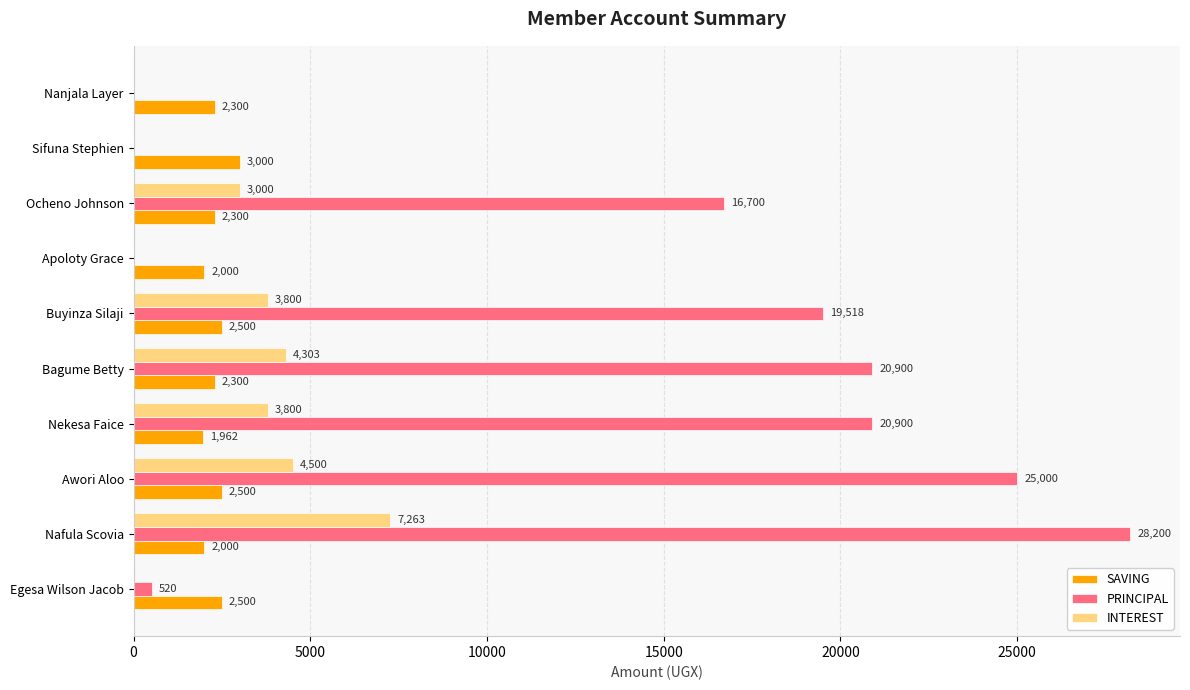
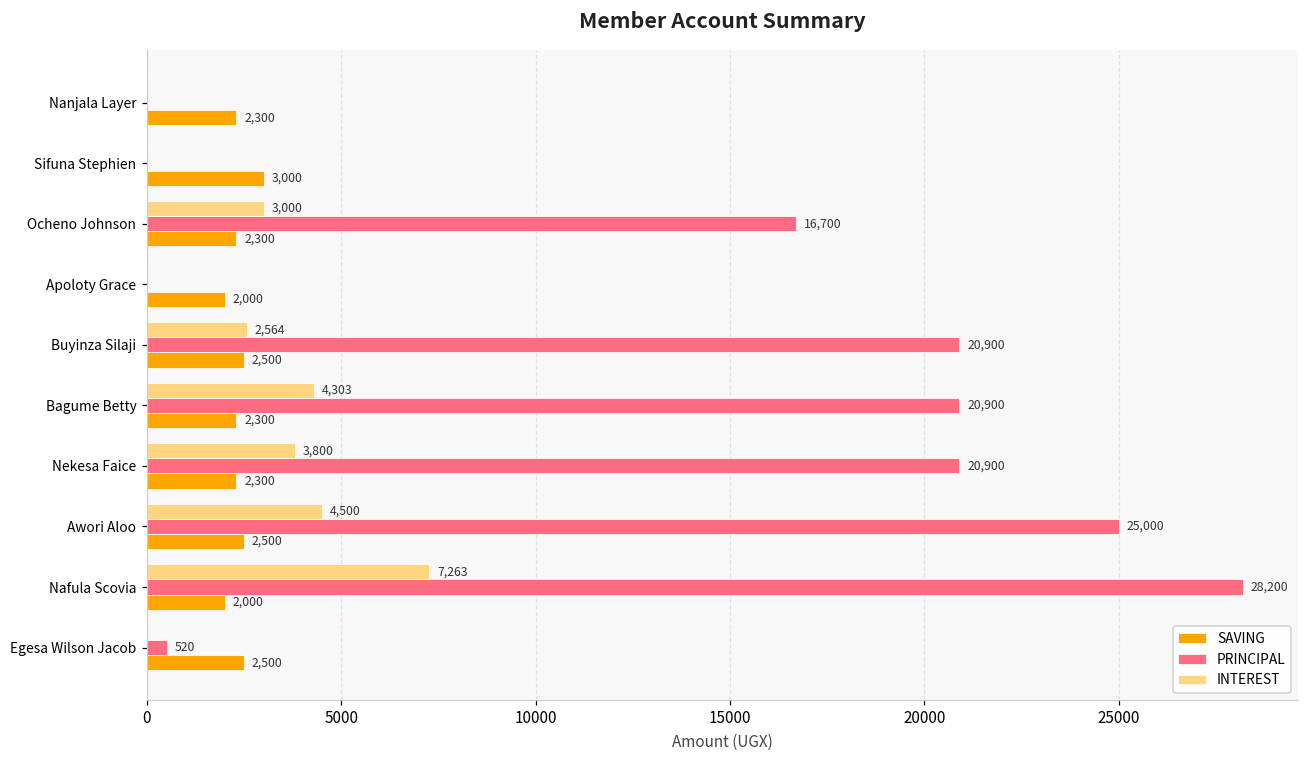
  {
    "SAVING": {
      "Nanjala Layer": "2,300",
      "Sifuna Stephien": "3,000",
      "Ocheno Johnson": "2,300",
      "Apoloty Grace": "2,000",
      "Buyinza Silaji": "2,500",
      "Bagume Betty": "2,300",
-     "Nekesa Faice": "1,962",
+     "Nekesa Faice": "2,300",
      "Awori Aloo": "2,500",
      "Nafula Scovia": "2,000",
      "Egesa Wilson Jacob": "2,500"
    },
    "PRINCIPAL": {
      "Ocheno Johnson": "16,700",
-     "Buyinza Silaji": "19,518",
+     "Buyinza Silaji": "20,900",
      "Bagume Betty": "20,900",
      "Nekesa Faice": "20,900",
      "Awori Aloo": "25,000",
      "Nafula Scovia": "28,200",
      "Egesa Wilson Jacob": "520"
    },
    "INTEREST": {
      "Ocheno Johnson": "3,000",
-     "Buyinza Silaji": "3,800",
+     "Buyinza Silaji": "2,564",
      "Bagume Betty": "4,303",
      "Nekesa Faice": "3,800",
      "Awori Aloo": "4,500",
      "Nafula Scovia": "7,263"
    }
  }
